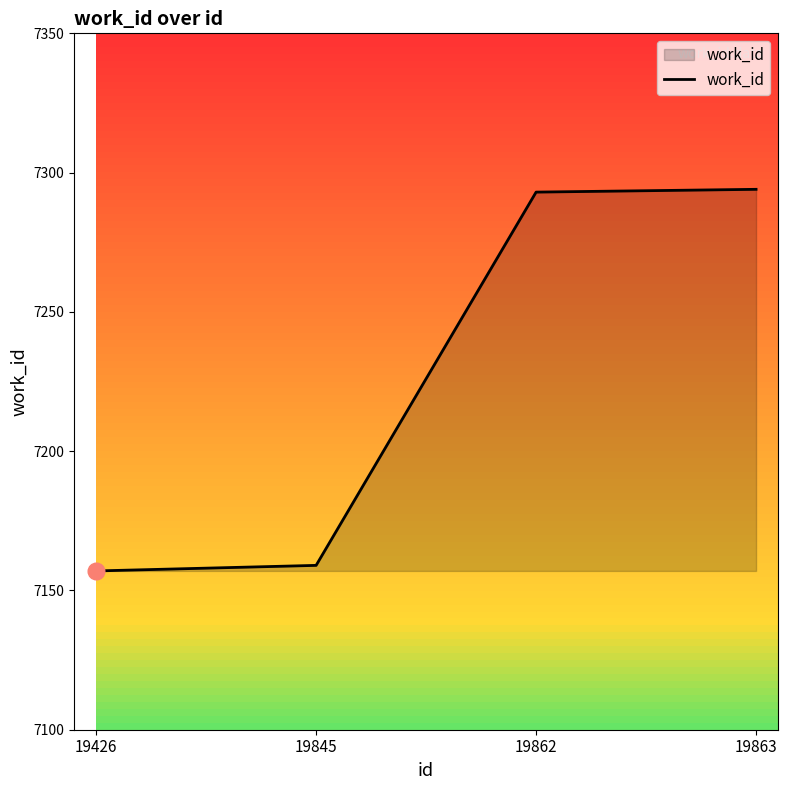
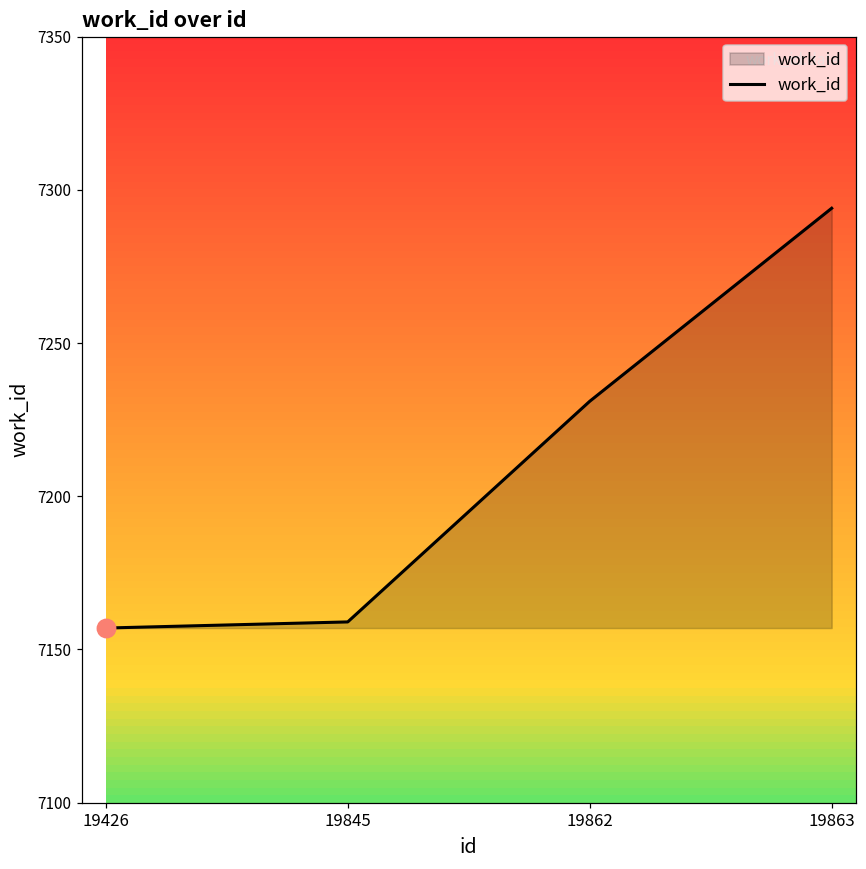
  {
    "work_id": {
      "19845": 7159,
-     "19862": 7293,
+     "19862": 7231,
      "19863": 7294
    }
  }
